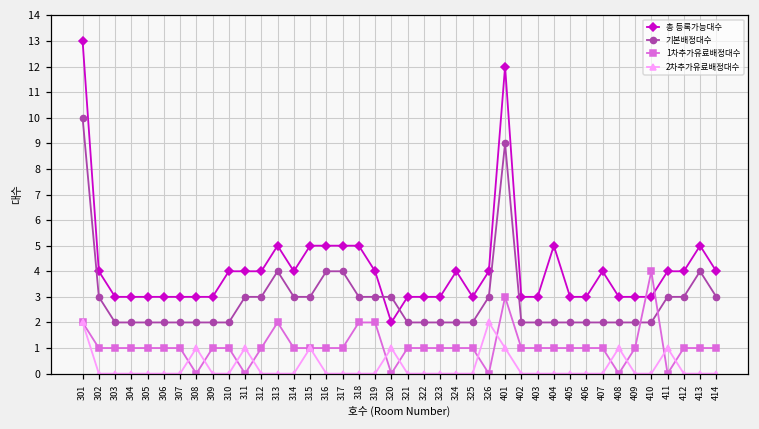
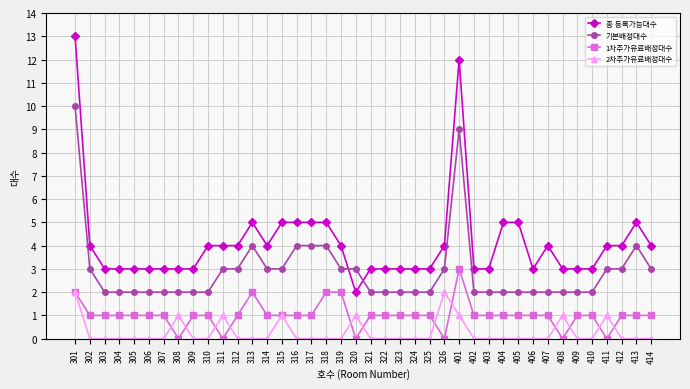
  {
    "총 등록가능대수": {
      "301": 13,
      "302": 4,
      "303": 3,
      "304": 3,
      "305": 3,
      "306": 3,
      "307": 3,
      "308": 3,
      "309": 3,
      "310": 4,
      "311": 4,
      "312": 4,
      "313": 5,
      "314": 4,
      "315": 5,
      "316": 5,
      "317": 5,
      "318": 5,
      "319": 4,
      "320": 2,
      "321": 3,
      "322": 3,
      "323": 3,
-     "324": 4,
+     "324": 3,
      "325": 3,
      "326": 4,
      "401": 12,
      "402": 3,
      "403": 3,
      "404": 5,
-     "405": 3,
+     "405": 5,
      "406": 3,
      "407": 4,
      "408": 3,
      "409": 3,
      "410": 3,
      "411": 4,
      "412": 4,
      "413": 5,
      "414": 4
    },
    "기본배정대수": {
      "301": 10,
      "302": 3,
      "303": 2,
      "304": 2,
      "305": 2,
      "306": 2,
      "307": 2,
      "308": 2,
      "309": 2,
      "310": 2,
      "311": 3,
      "312": 3,
      "313": 4,
      "314": 3,
      "315": 3,
      "316": 4,
      "317": 4,
-     "318": 3,
+     "318": 4,
      "319": 3,
      "320": 3,
      "321": 2,
      "322": 2,
      "323": 2,
      "324": 2,
      "325": 2,
      "326": 3,
      "401": 9,
      "402": 2,
      "403": 2,
      "404": 2,
      "405": 2,
      "406": 2,
      "407": 2,
      "408": 2,
      "409": 2,
      "410": 2,
      "411": 3,
      "412": 3,
      "413": 4,
      "414": 3
    },
    "1차추가유료배정대수": {
      "302": 1,
      "303": 1,
      "304": 1,
      "305": 1,
      "306": 1,
      "307": 1,
      "308": 0,
      "309": 1,
      "310": 1,
      "311": 0,
      "312": 1,
      "313": 2,
      "314": 1,
      "316": 1,
      "317": 1,
      "318": 2,
      "319": 2,
      "320": 0,
      "321": 1,
      "322": 1,
      "323": 1,
      "324": 1,
      "325": 1,
      "326": 0,
      "401": 3,
      "402": 1,
      "403": 1,
      "404": 1,
      "405": 1,
      "406": 1,
      "407": 1,
      "408": 0,
      "409": 1,
-     "410": 4,
+     "410": 1,
      "411": 0,
      "412": 1,
      "413": 1,
      "414": 1
    },
    "2차추가유료배정대수": {
      "302": 0,
      "303": 0,
      "304": 0,
      "305": 0,
      "306": 0,
      "307": 0,
      "308": 1,
      "309": 0,
      "310": 0,
      "311": 1,
      "312": 0,
      "313": 0,
      "314": 0,
      "316": 0,
      "317": 0,
      "318": 0,
      "319": 0,
      "320": 1,
      "321": 0,
      "322": 0,
      "323": 0,
      "324": 0,
      "325": 0,
      "326": 2,
      "401": 1,
      "402": 0,
      "403": 0,
      "404": 0,
      "405": 0,
      "406": 0,
      "407": 0,
      "408": 1,
      "409": 0,
      "410": 0,
      "411": 1,
      "412": 0,
      "413": 0,
      "414": 0
    }
  }
